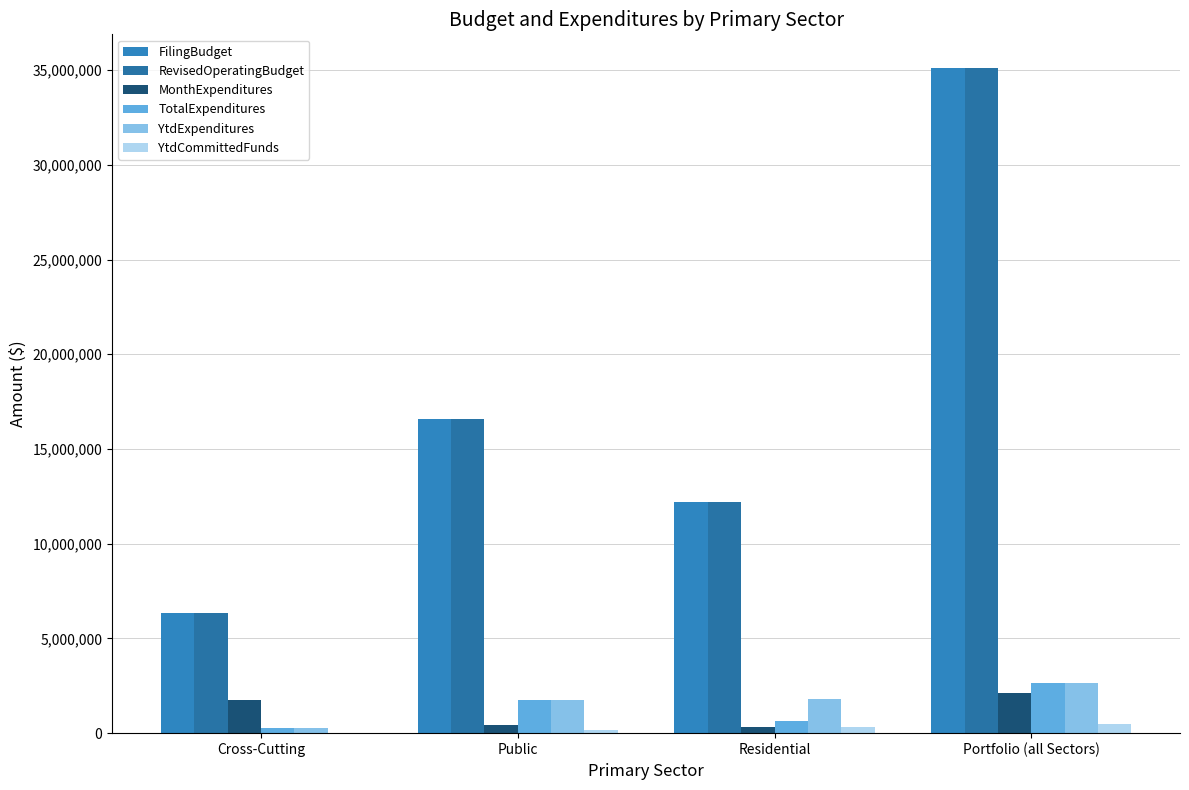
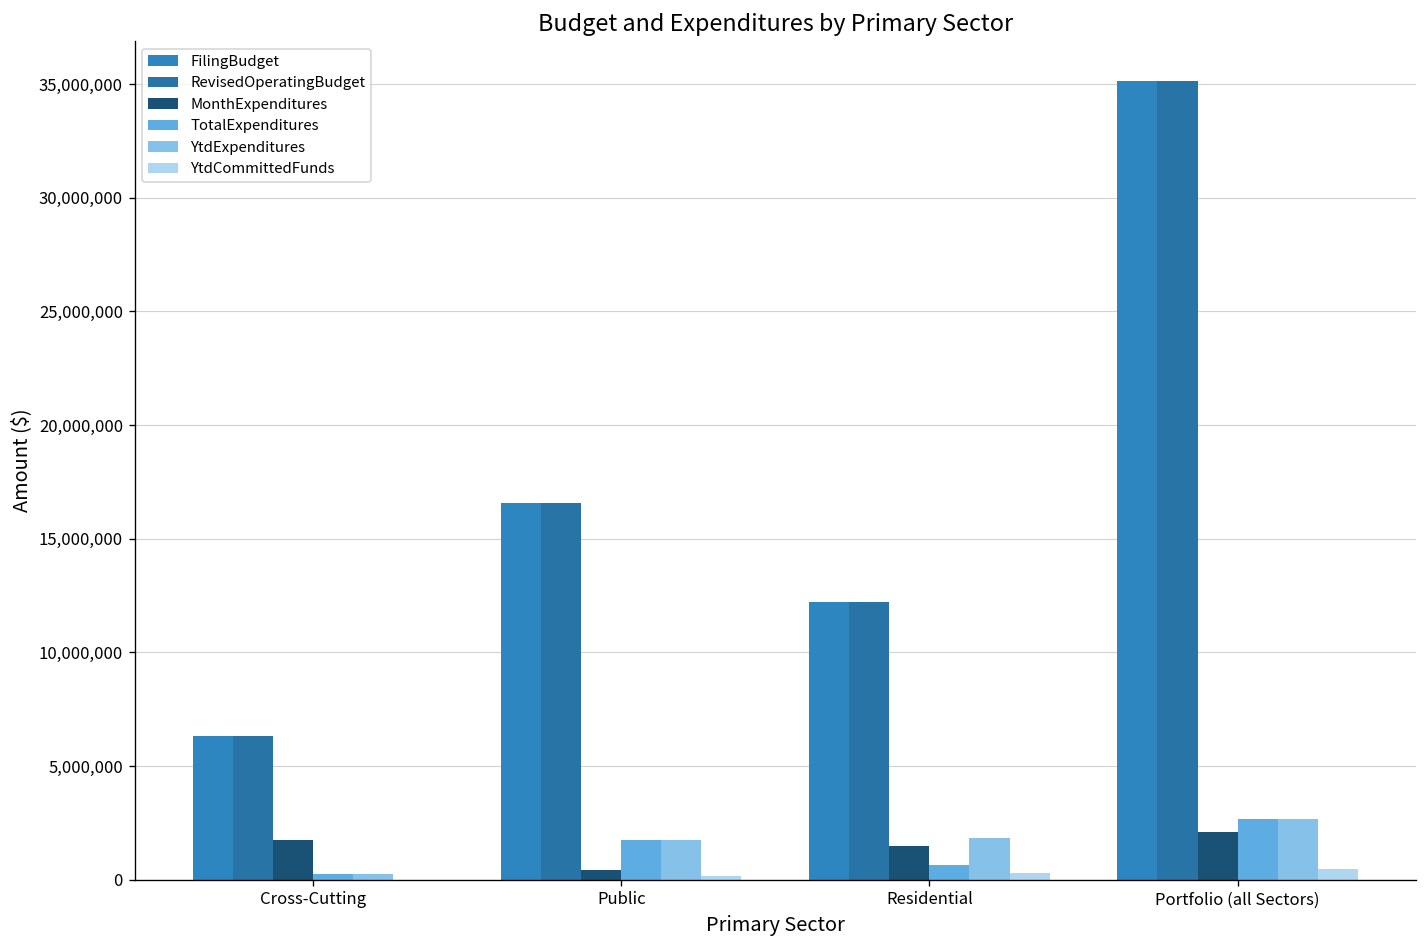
  {
    "MonthExpenditures": {
      "Cross-Cutting": "1,700,000",
      "Public": "400,000",
-     "Residential": "300,000",
+     "Residential": "1,500,000",
      "Portfolio (all Sectors)": "2,100,000"
    }
  }
